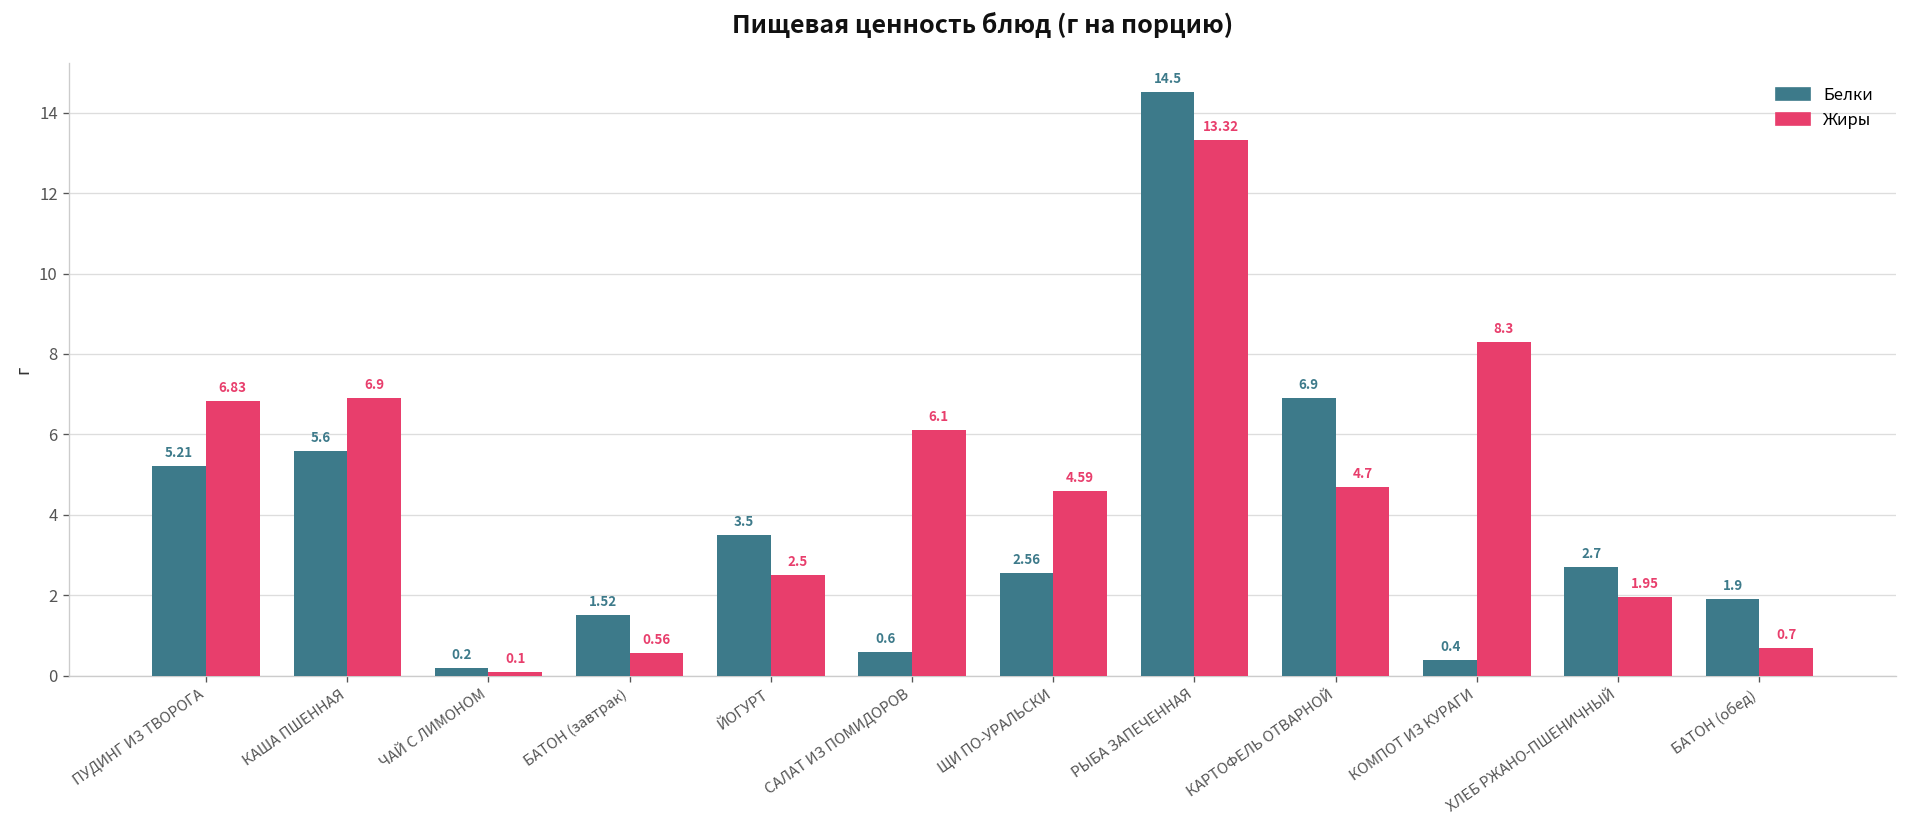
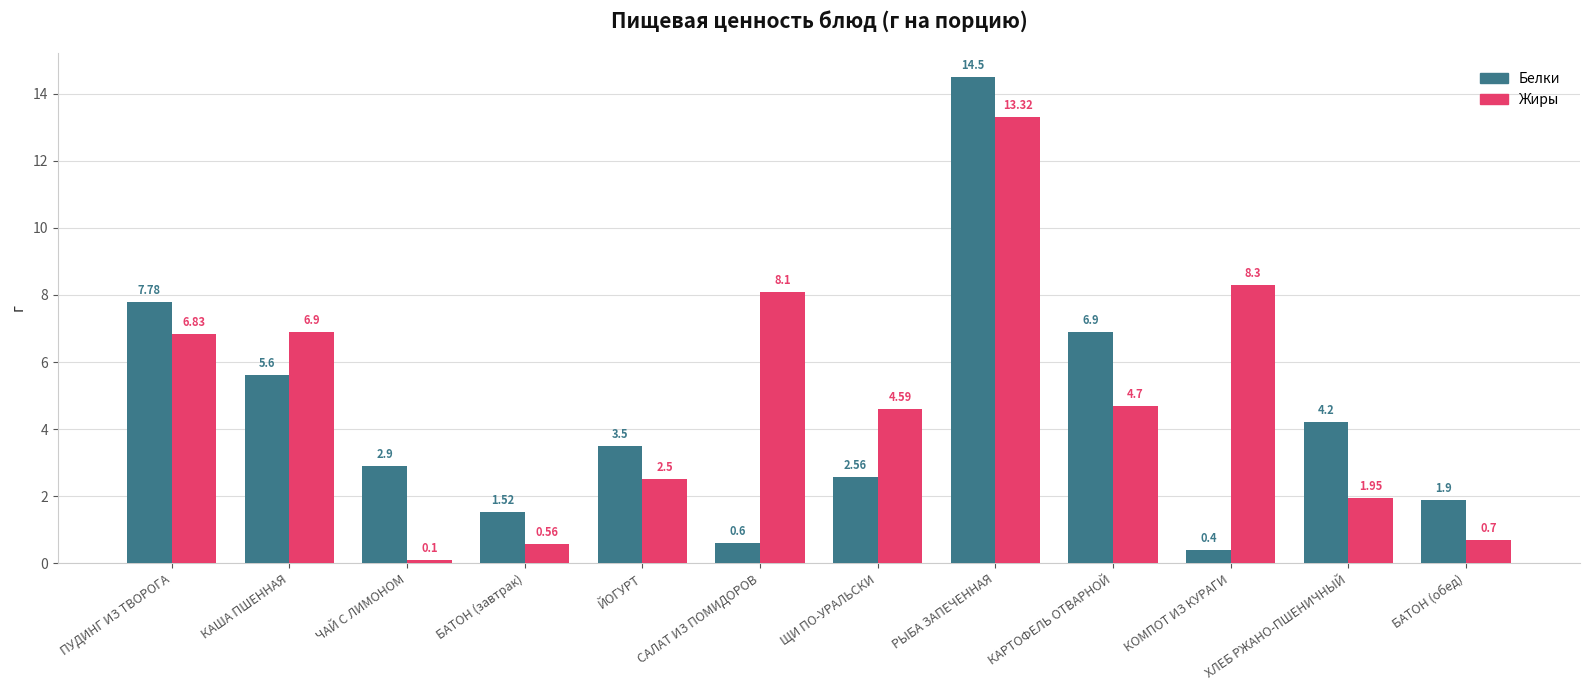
  {
    "Белки": {
-     "ПУДИНГ ИЗ ТВОРОГА": 5.21,
+     "ПУДИНГ ИЗ ТВОРОГА": 7.78,
      "КАША ПШЕННАЯ": 5.6,
-     "ЧАЙ С ЛИМОНОМ": 0.2,
+     "ЧАЙ С ЛИМОНОМ": 2.9,
      "БАТОН (завтрак)": 1.52,
      "ЙОГУРТ": 3.5,
      "САЛАТ ИЗ ПОМИДОРОВ": 0.6,
      "ЩИ ПО-УРАЛЬСКИ": 2.56,
      "РЫБА ЗАПЕЧЕННАЯ": 14.5,
      "КАРТОФЕЛЬ ОТВАРНОЙ": 6.9,
      "КОМПОТ ИЗ КУРАГИ": 0.4,
-     "ХЛЕБ РЖАНО-ПШЕНИЧНЫЙ": 2.7,
+     "ХЛЕБ РЖАНО-ПШЕНИЧНЫЙ": 4.2,
      "БАТОН (обед)": 1.9
    },
    "Жиры": {
      "ПУДИНГ ИЗ ТВОРОГА": 6.83,
      "КАША ПШЕННАЯ": 6.9,
      "ЧАЙ С ЛИМОНОМ": 0.1,
      "БАТОН (завтрак)": 0.56,
      "ЙОГУРТ": 2.5,
-     "САЛАТ ИЗ ПОМИДОРОВ": 6.1,
+     "САЛАТ ИЗ ПОМИДОРОВ": 8.1,
      "ЩИ ПО-УРАЛЬСКИ": 4.59,
      "РЫБА ЗАПЕЧЕННАЯ": 13.32,
      "КАРТОФЕЛЬ ОТВАРНОЙ": 4.7,
      "КОМПОТ ИЗ КУРАГИ": 8.3,
      "ХЛЕБ РЖАНО-ПШЕНИЧНЫЙ": 1.95,
      "БАТОН (обед)": 0.7
    }
  }
